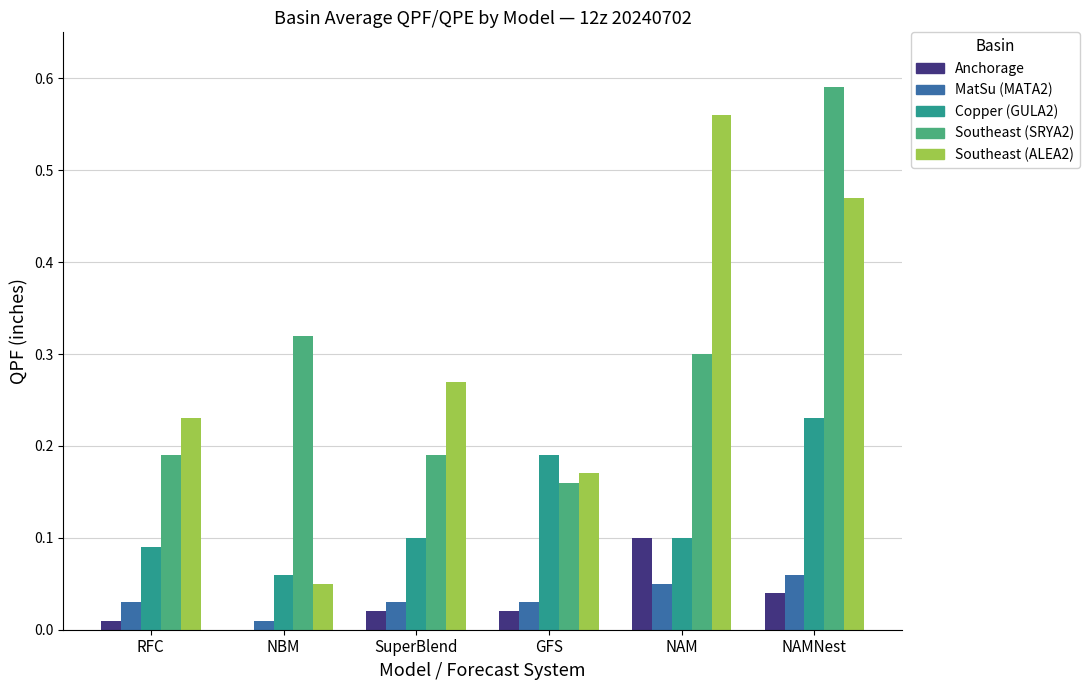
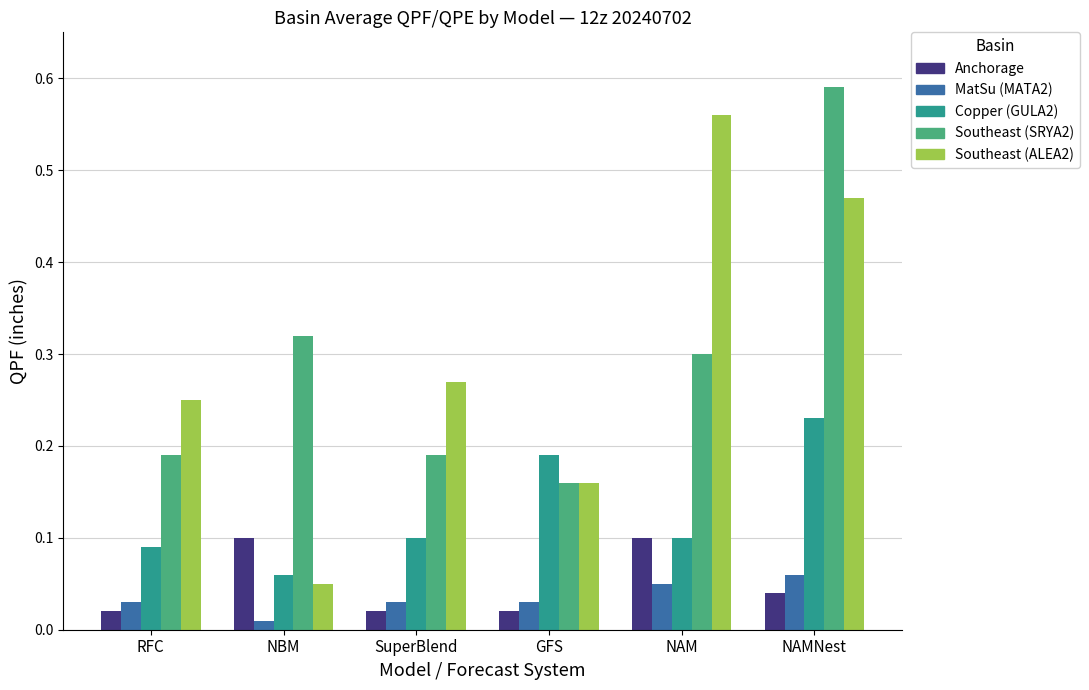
  {
    "Anchorage": {
-     "RFC": 0.01,
-     "NBM": 0.0,
+     "RFC": 0.02,
+     "NBM": 0.1,
      "SuperBlend": 0.02,
      "GFS": 0.02,
      "NAM": 0.10,
      "NAMNest": 0.04
    },
    "Southeast (ALEA2)": {
-     "RFC": 0.23,
+     "RFC": 0.25,
      "NBM": 0.05,
      "SuperBlend": 0.27,
-     "GFS": 0.17,
+     "GFS": 0.16,
      "NAM": 0.56,
      "NAMNest": 0.47
    }
  }
